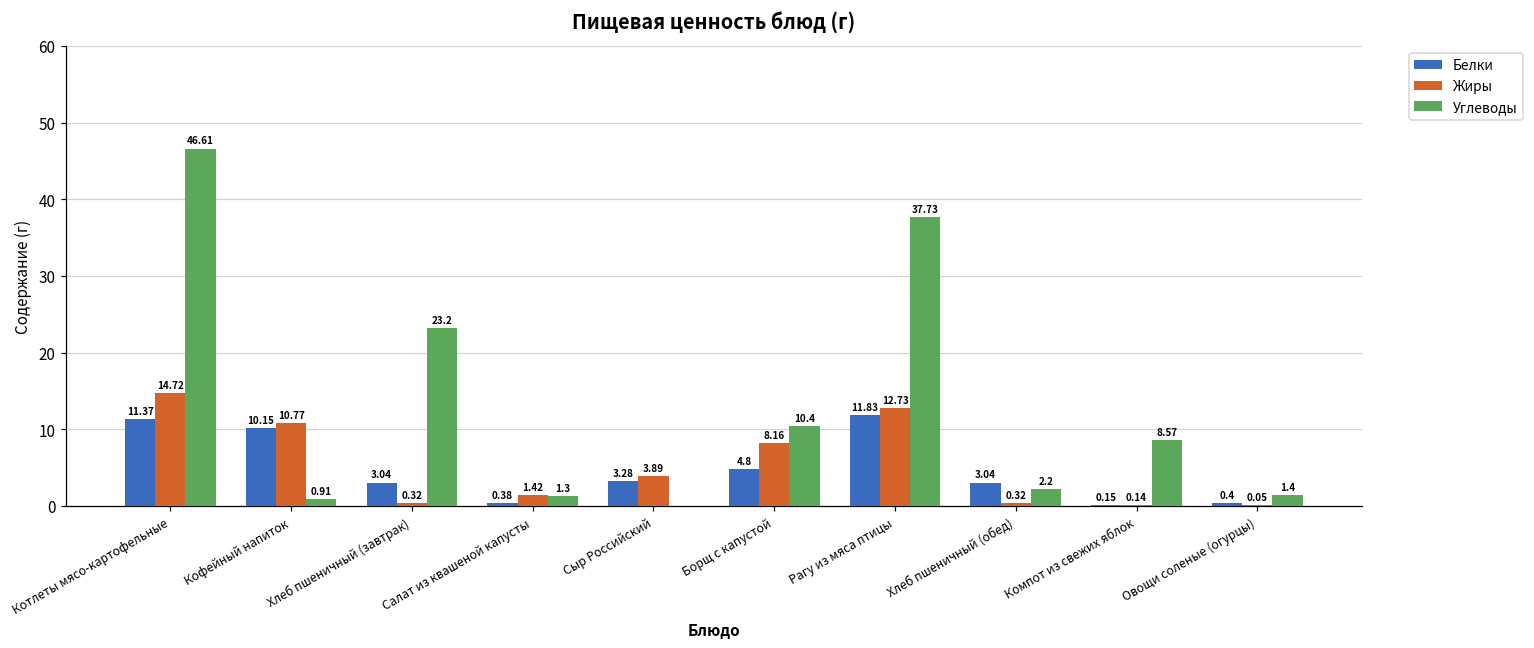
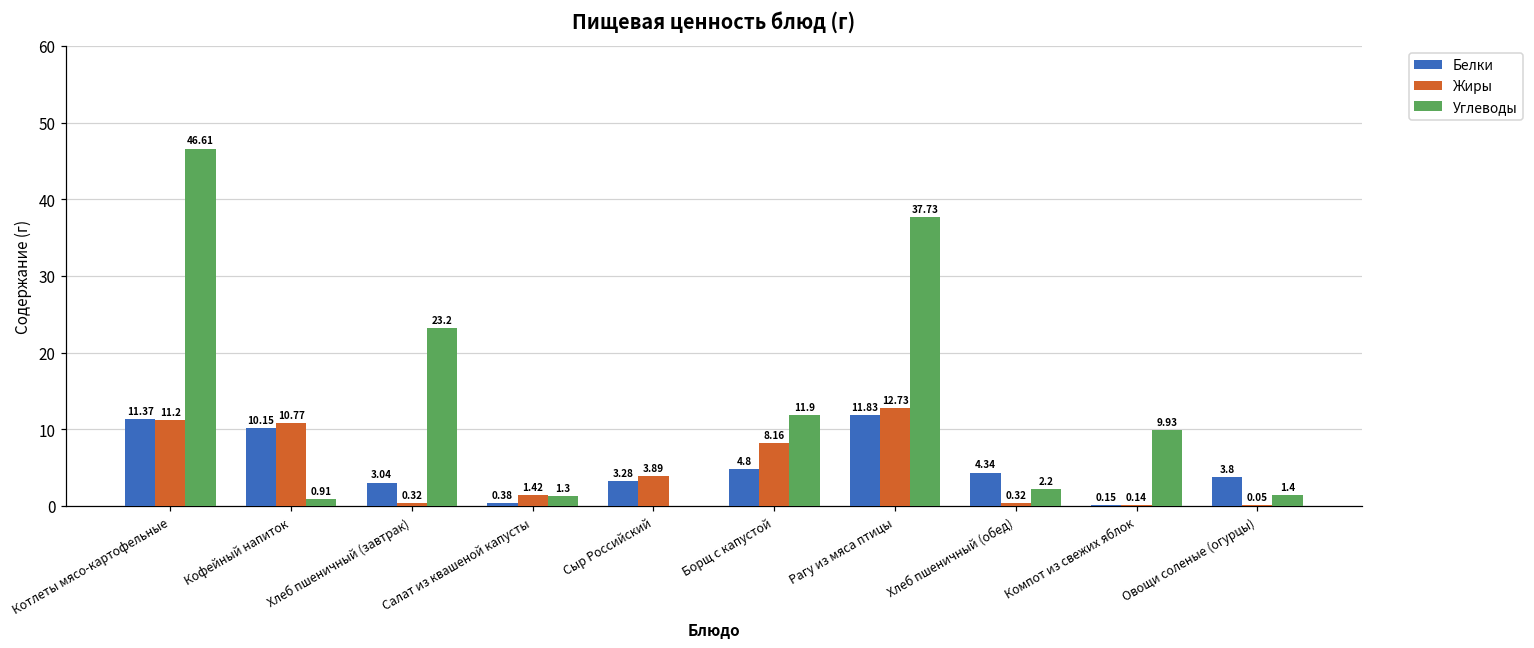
  {
    "Белки": {
      "Котлеты мясо-картофельные": 11.37,
      "Кофейный напиток": 10.15,
      "Хлеб пшеничный (завтрак)": 3.04,
      "Салат из квашеной капусты": 0.38,
      "Сыр Российский": 3.28,
      "Борщ с капустой": 4.8,
      "Рагу из мяса птицы": 11.83,
-     "Хлеб пшеничный (обед)": 3.04,
+     "Хлеб пшеничный (обед)": 4.34,
      "Компот из свежих яблок": 0.15,
-     "Овощи соленые (огурцы)": 0.4
+     "Овощи соленые (огурцы)": 3.8
    },
    "Жиры": {
-     "Котлеты мясо-картофельные": 14.72,
+     "Котлеты мясо-картофельные": 11.2,
      "Кофейный напиток": 10.77,
      "Хлеб пшеничный (завтрак)": 0.32,
      "Салат из квашеной капусты": 1.42,
      "Сыр Российский": 3.89,
      "Борщ с капустой": 8.16,
      "Рагу из мяса птицы": 12.73,
      "Хлеб пшеничный (обед)": 0.32,
      "Компот из свежих яблок": 0.14,
      "Овощи соленые (огурцы)": 0.05
    },
    "Углеводы": {
      "Котлеты мясо-картофельные": 46.61,
      "Кофейный напиток": 0.91,
      "Хлеб пшеничный (завтрак)": 23.2,
      "Салат из квашеной капусты": 1.3,
-     "Борщ с капустой": 10.4,
+     "Борщ с капустой": 11.9,
      "Рагу из мяса птицы": 37.73,
      "Хлеб пшеничный (обед)": 2.2,
-     "Компот из свежих яблок": 8.57,
+     "Компот из свежих яблок": 9.93,
      "Овощи соленые (огурцы)": 1.4
    }
  }
